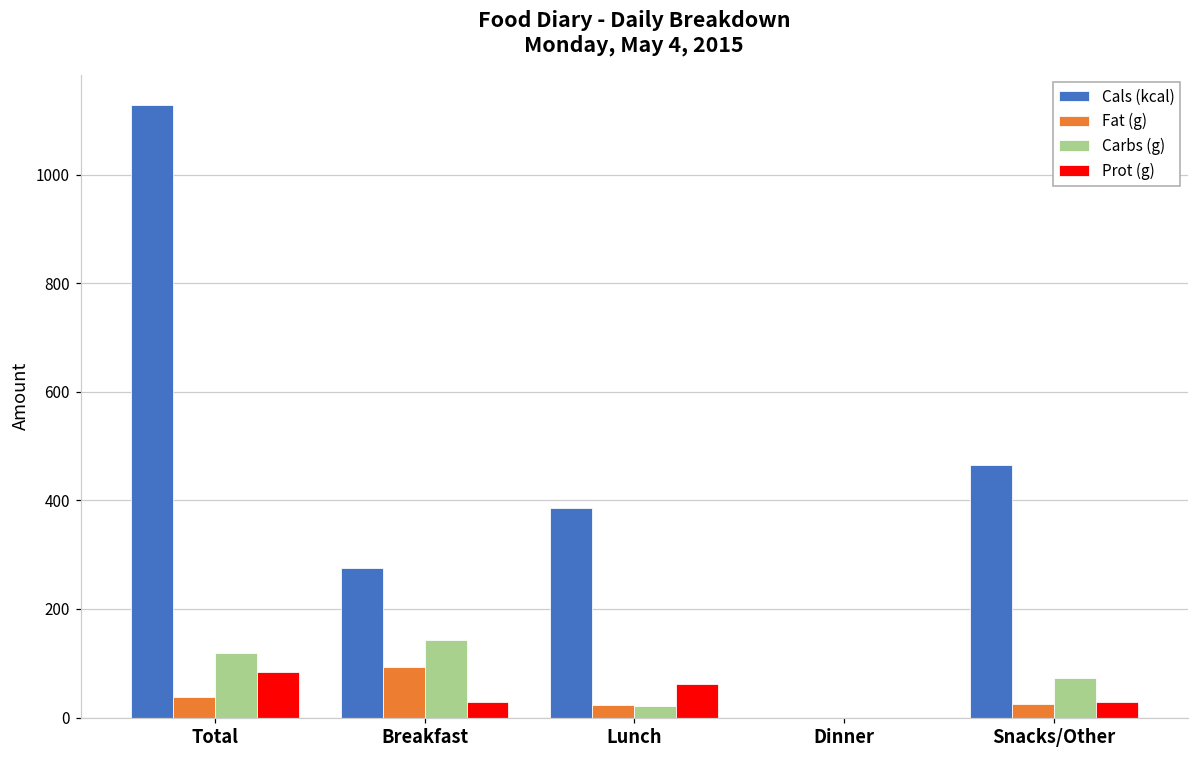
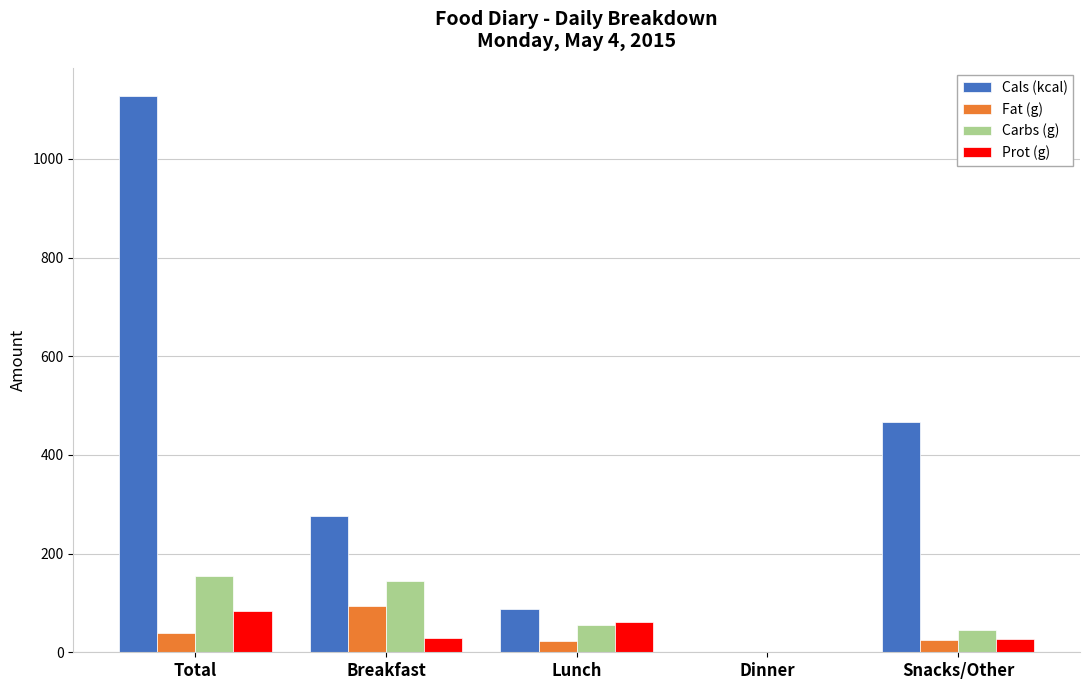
  {
    "Cals (kcal)": {
      "Total": 1130,
      "Breakfast": 280,
-     "Lunch": 390,
+     "Lunch": 90,
      "Dinner": 0,
      "Snacks/Other": 470
    },
    "Fat (g)": {
      "Total": 40,
      "Breakfast": 90,
      "Lunch": 20,
      "Dinner": 0,
      "Snacks/Other": 30
    },
    "Carbs (g)": {
-     "Total": 120,
+     "Total": 150,
      "Breakfast": 140,
-     "Lunch": 20,
+     "Lunch": 60,
      "Dinner": 0,
-     "Snacks/Other": 70
+     "Snacks/Other": 50
    },
    "Prot (g)": {
      "Total": 80,
      "Breakfast": 30,
      "Lunch": 60,
      "Dinner": 0,
      "Snacks/Other": 30
    }
  }
